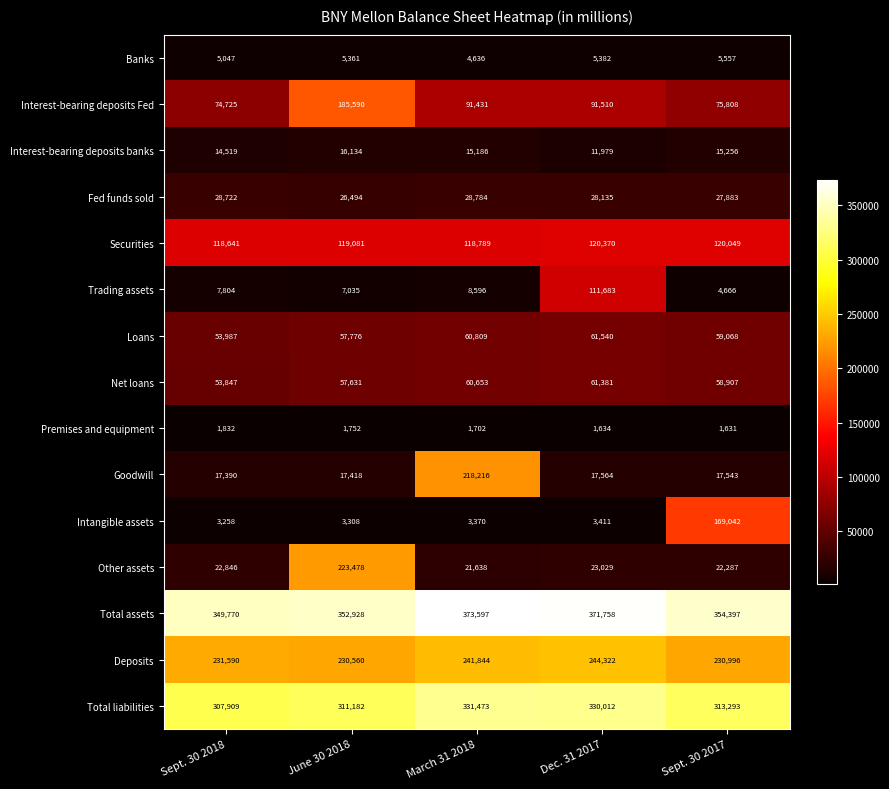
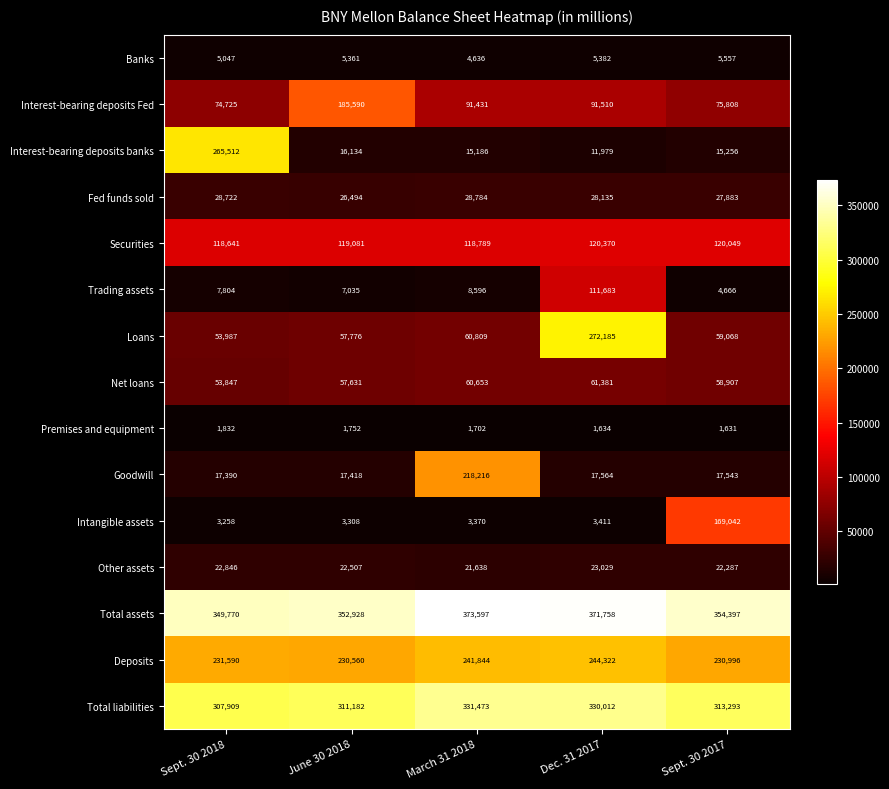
  {
    "Banks": {
      "Sept. 30 2018": "5,047",
      "June 30 2018": "5,361",
      "March 31 2018": "4,636",
      "Dec. 31 2017": "5,382",
      "Sept. 30 2017": "5,557"
    },
    "Interest-bearing deposits Fed": {
      "Sept. 30 2018": "74,725",
      "June 30 2018": "185,590",
      "March 31 2018": "91,431",
      "Dec. 31 2017": "91,510",
      "Sept. 30 2017": "75,808"
    },
    "Interest-bearing deposits banks": {
-     "Sept. 30 2018": "14,519",
+     "Sept. 30 2018": "265,512",
      "June 30 2018": "16,134",
      "March 31 2018": "15,186",
      "Dec. 31 2017": "11,979",
      "Sept. 30 2017": "15,256"
    },
    "Fed funds sold": {
      "Sept. 30 2018": "28,722",
      "June 30 2018": "26,494",
      "March 31 2018": "28,784",
      "Dec. 31 2017": "28,135",
      "Sept. 30 2017": "27,883"
    },
    "Securities": {
      "Sept. 30 2018": "118,641",
      "June 30 2018": "119,081",
      "March 31 2018": "118,789",
      "Dec. 31 2017": "120,370",
      "Sept. 30 2017": "120,049"
    },
    "Trading assets": {
      "Sept. 30 2018": "7,804",
      "June 30 2018": "7,035",
      "March 31 2018": "8,596",
      "Dec. 31 2017": "111,683",
      "Sept. 30 2017": "4,666"
    },
    "Loans": {
      "Sept. 30 2018": "53,987",
      "June 30 2018": "57,776",
      "March 31 2018": "60,809",
-     "Dec. 31 2017": "61,540",
+     "Dec. 31 2017": "272,185",
      "Sept. 30 2017": "59,068"
    },
    "Net loans": {
      "Sept. 30 2018": "53,847",
      "June 30 2018": "57,631",
      "March 31 2018": "60,653",
      "Dec. 31 2017": "61,381",
      "Sept. 30 2017": "58,907"
    },
    "Premises and equipment": {
      "Sept. 30 2018": "1,832",
      "June 30 2018": "1,752",
      "March 31 2018": "1,702",
      "Dec. 31 2017": "1,634",
      "Sept. 30 2017": "1,631"
    },
    "Goodwill": {
      "Sept. 30 2018": "17,390",
      "June 30 2018": "17,418",
      "March 31 2018": "218,216",
      "Dec. 31 2017": "17,564",
      "Sept. 30 2017": "17,543"
    },
    "Intangible assets": {
      "Sept. 30 2018": "3,258",
      "June 30 2018": "3,308",
      "March 31 2018": "3,370",
      "Dec. 31 2017": "3,411",
      "Sept. 30 2017": "169,042"
    },
    "Other assets": {
      "Sept. 30 2018": "22,846",
-     "June 30 2018": "223,478",
+     "June 30 2018": "22,507",
      "March 31 2018": "21,638",
      "Dec. 31 2017": "23,029",
      "Sept. 30 2017": "22,287"
    },
    "Total assets": {
      "Sept. 30 2018": "349,770",
      "June 30 2018": "352,928",
      "March 31 2018": "373,597",
      "Dec. 31 2017": "371,758",
      "Sept. 30 2017": "354,397"
    },
    "Deposits": {
      "Sept. 30 2018": "231,590",
      "June 30 2018": "230,560",
      "March 31 2018": "241,844",
      "Dec. 31 2017": "244,322",
      "Sept. 30 2017": "230,996"
    },
    "Total liabilities": {
      "Sept. 30 2018": "307,909",
      "June 30 2018": "311,182",
      "March 31 2018": "331,473",
      "Dec. 31 2017": "330,012",
      "Sept. 30 2017": "313,293"
    }
  }
